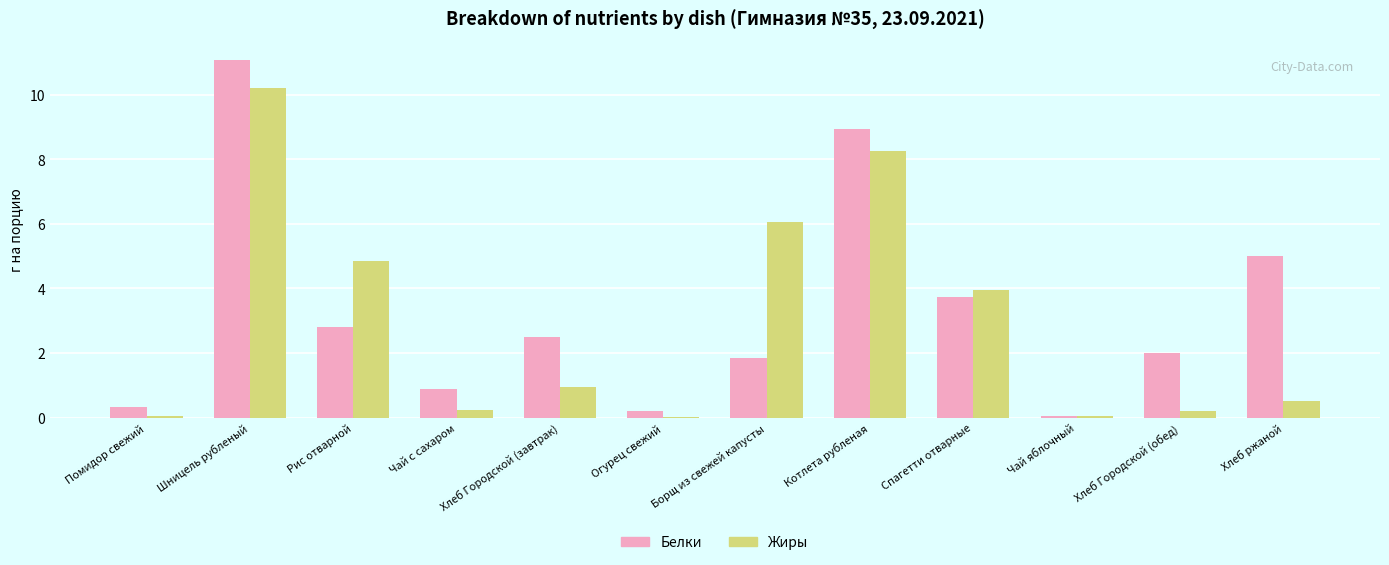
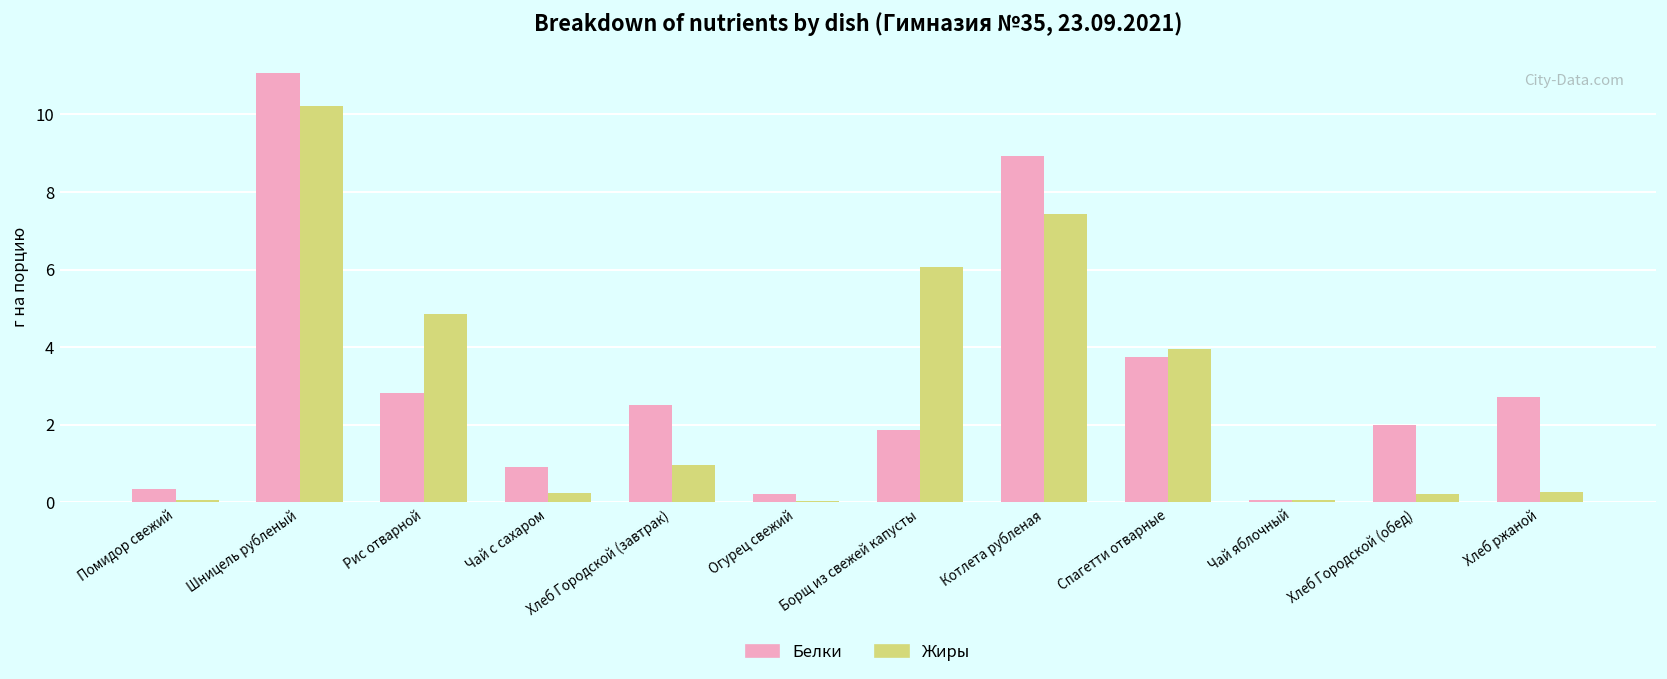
  {
    "Белки": {
      "Помидор свежий": 0.3,
      "Шницель рубленый": 11.1,
      "Рис отварной": 2.8,
      "Чай с сахаром": 0.9,
      "Хлеб Городской (завтрак)": 2.5,
      "Огурец свежий": 0.2,
      "Борщ из свежей капусты": 1.9,
      "Котлета рубленая": 8.9,
      "Спагетти отварные": 3.7,
      "Хлеб Городской (обед)": 2.0,
-     "Хлеб ржаной": 5.0
+     "Хлеб ржаной": 2.7
    },
    "Жиры": {
      "Шницель рубленый": 10.2,
      "Рис отварной": 4.9,
      "Чай с сахаром": 0.2,
      "Хлеб Городской (завтрак)": 1.0,
      "Борщ из свежей капусты": 6.1,
-     "Котлета рубленая": 8.3,
+     "Котлета рубленая": 7.4,
      "Спагетти отварные": 3.9,
      "Хлеб Городской (обед)": 0.2,
-     "Хлеб ржаной": 0.5
+     "Хлеб ржаной": 0.3
    }
  }
